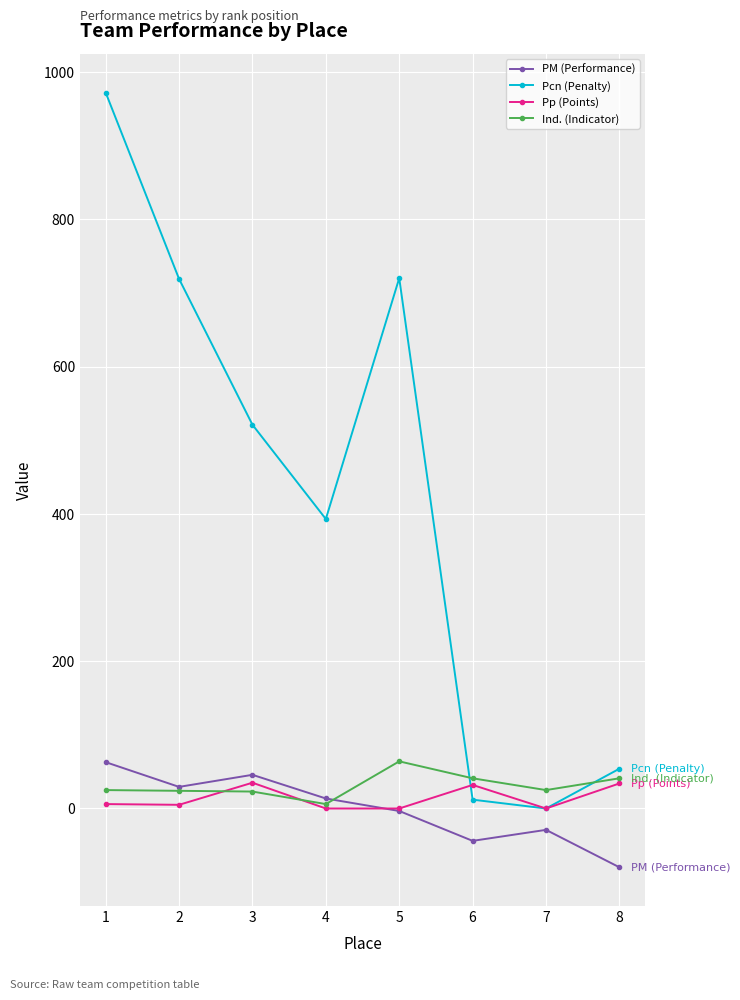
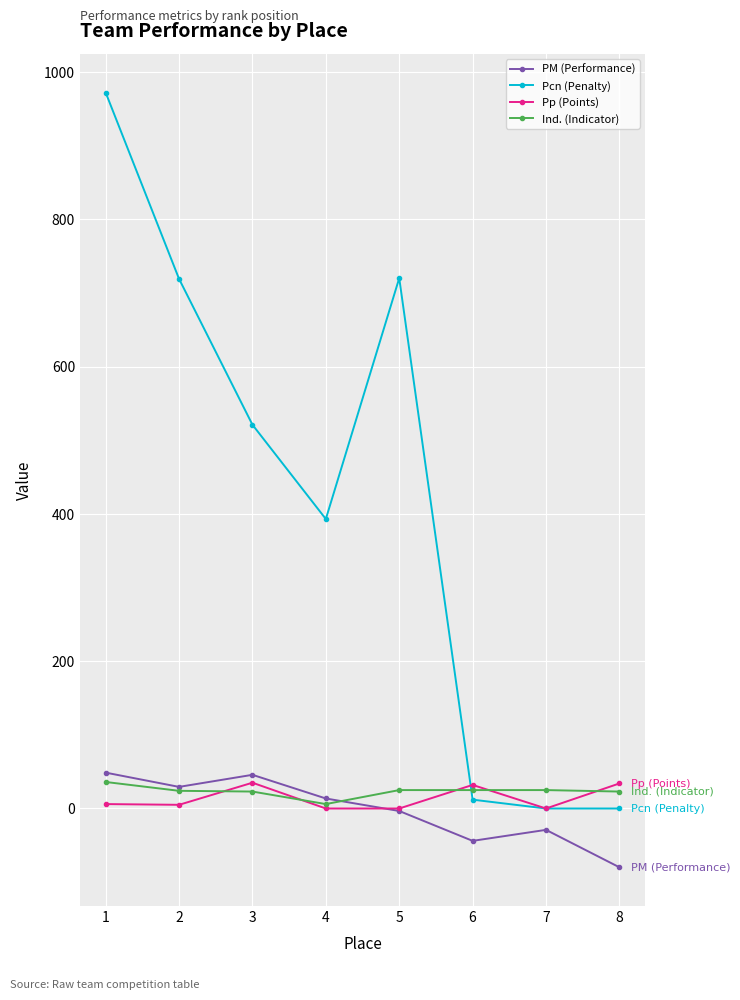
  {
    "PM (Performance)": {
-     "1": 60,
+     "1": 50,
      "2": 30,
      "3": 50,
      "4": 10,
      "6": -40,
      "7": -30,
      "8": -80
    },
    "Pcn (Penalty)": {
      "1": 970,
      "2": 720,
      "3": 520,
      "4": 390,
      "5": 720,
      "6": 10,
-     "8": 50
+     "8": 0
    },
    "Pp (Points)": {
      "1": 10,
      "2": 10,
      "3": 40,
      "4": 0,
      "6": 30,
      "8": 30
    },
    "Ind. (Indicator)": {
-     "1": 30,
+     "1": 40,
      "2": 20,
      "3": 20,
      "4": 10,
-     "5": 60,
-     "6": 40,
+     "5": 30,
+     "6": 30,
      "7": 30,
-     "8": 40
+     "8": 20
    }
  }
